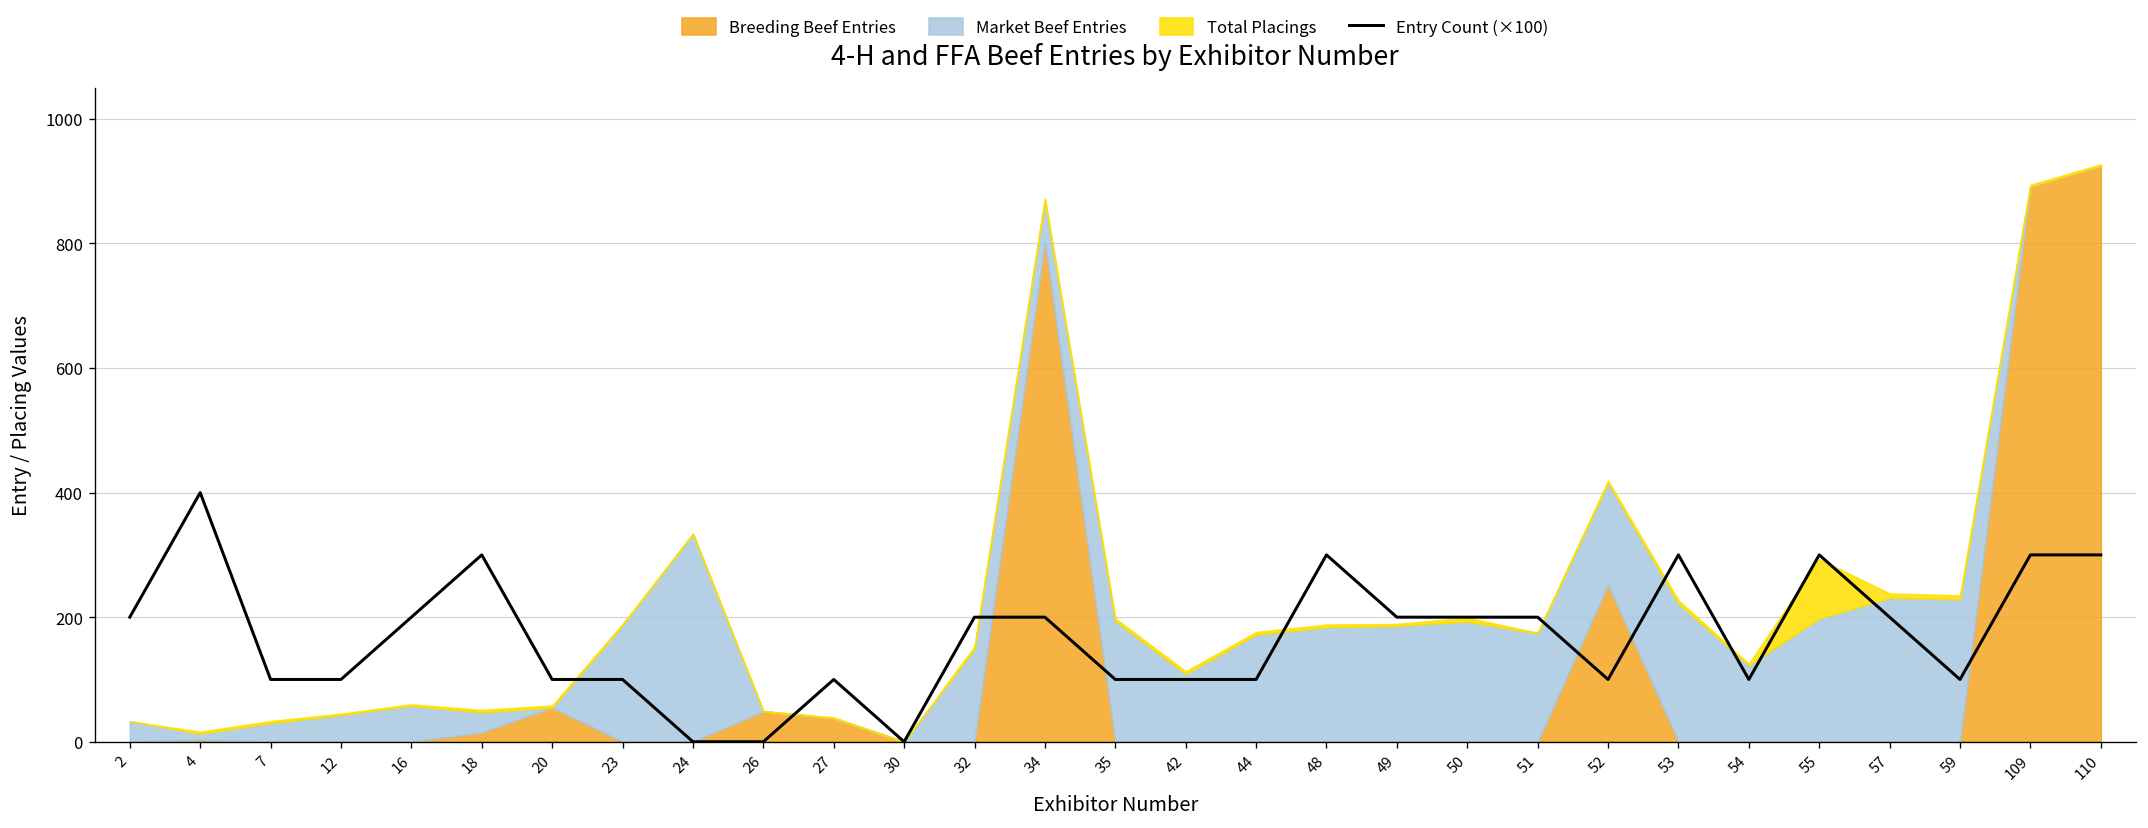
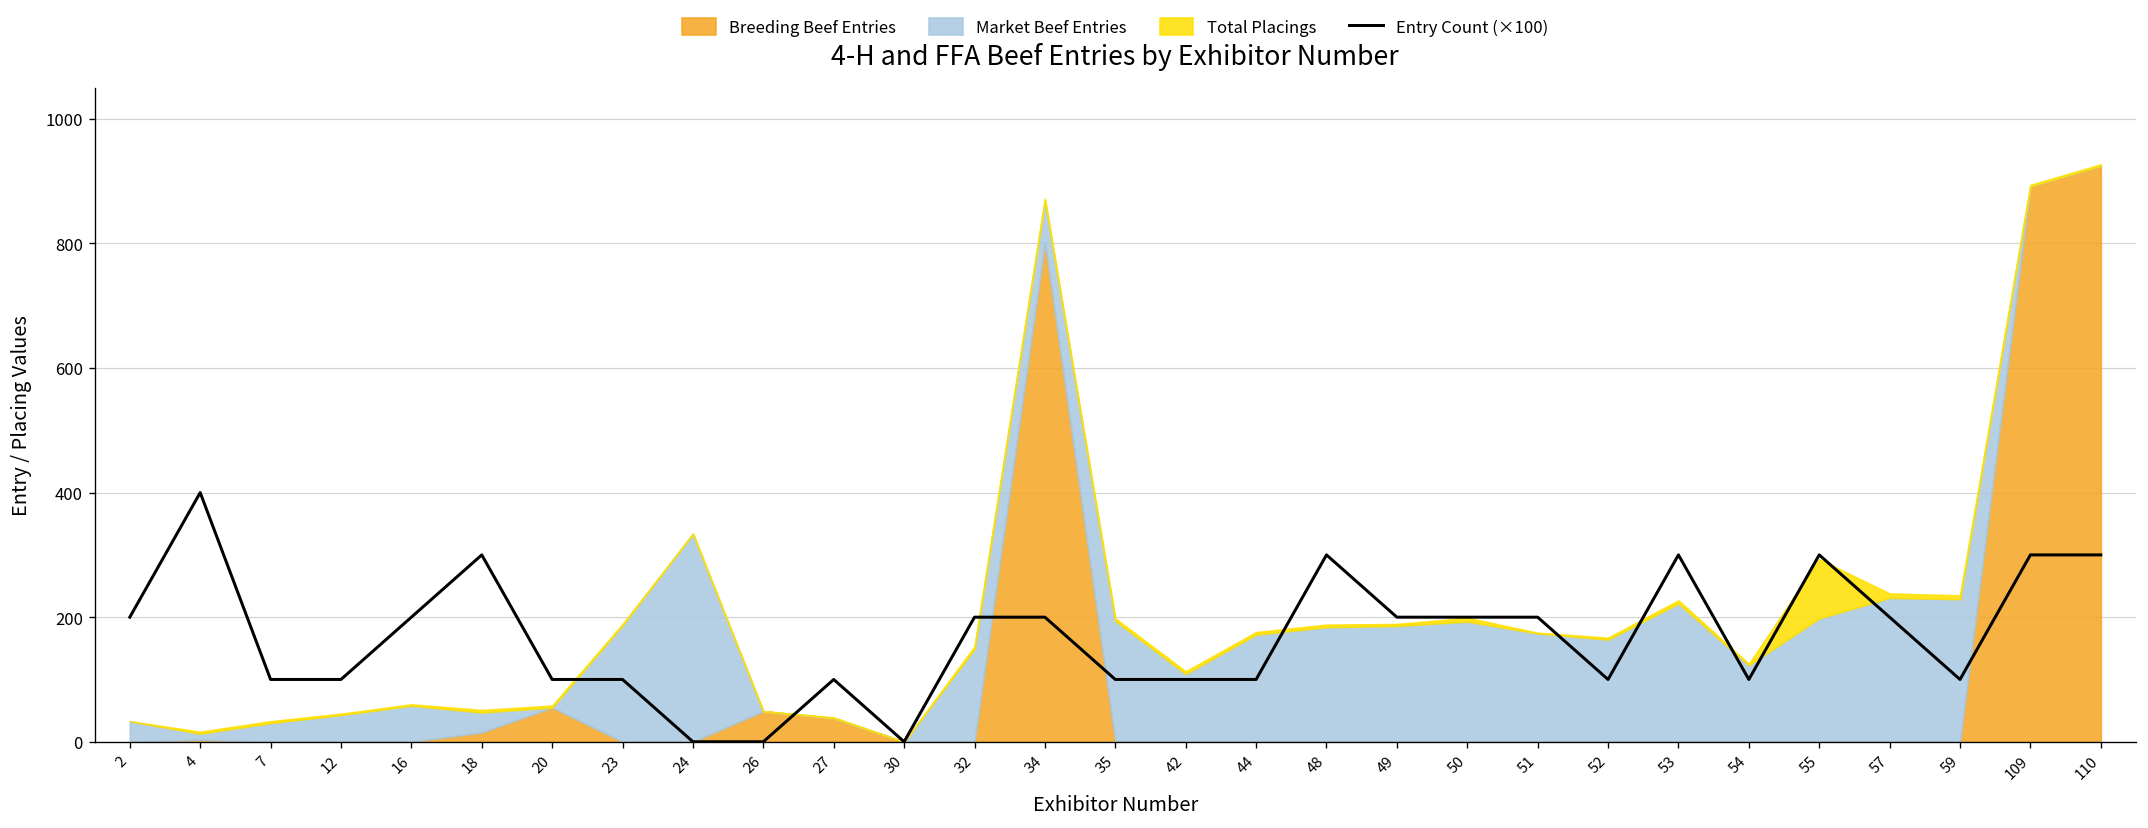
  {
    "Entry Count (×100)": {
      "2": 200,
      "4": 400,
      "7": 100,
      "12": 100,
      "16": 200,
      "18": 300,
      "20": 100,
      "23": 100,
      "26": 0,
      "27": 100,
      "32": 200,
      "34": 200,
      "35": 100,
      "42": 100,
      "44": 100,
      "48": 300,
      "49": 200,
      "51": 200,
      "52": 100,
      "53": 300,
      "54": 100,
      "55": 300,
      "57": 200,
      "59": 100,
      "109": 300,
      "110": 300
    },
    "Breeding Beef Entries": {
      "2": 0,
      "7": 0,
      "12": 0,
      "16": 0,
      "18": 20,
      "23": 0,
      "32": 0,
      "34": 800,
      "35": 0,
      "42": 0,
      "44": 0,
      "48": 0,
      "49": 0,
      "50": 0,
      "51": 0,
-     "52": 250,
+     "52": 0,
      "53": 0,
      "54": 0,
      "55": 0,
      "57": 0,
      "59": 0
    },
    "Market Beef Entries": {
      "50": 190,
      "53": 220,
      "55": 200,
      "57": 230,
      "59": 230
    },
    "Total Placings": {
      "53": 10,
      "55": 100,
      "57": 10,
      "59": 10
    }
  }
